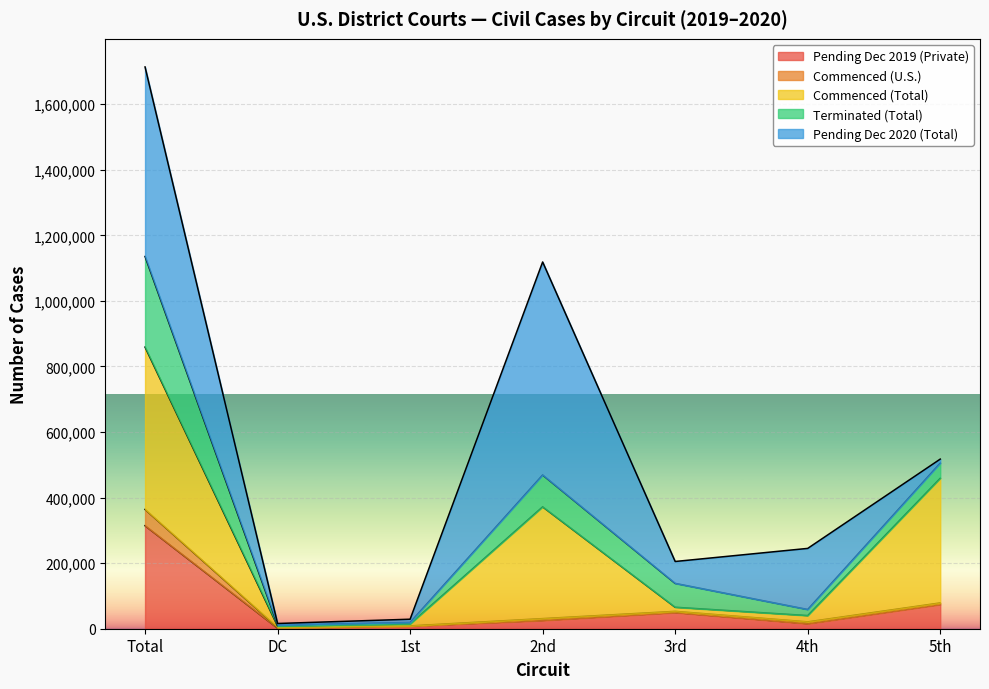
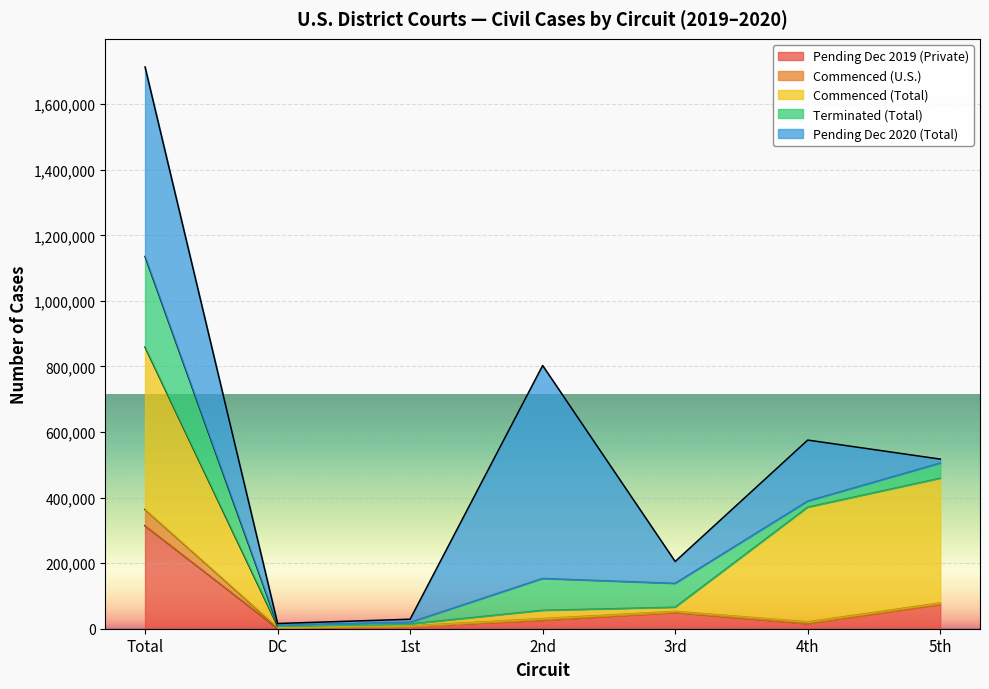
  {
    "Commenced (Total)": {
      "Total": "500,000",
-     "2nd": "340,000",
+     "2nd": "30,000",
      "3rd": "10,000",
-     "4th": "20,000",
+     "4th": "350,000",
      "5th": "380,000"
    },
    "Terminated (Total)": {
      "Total": "280,000",
      "2nd": "100,000",
      "3rd": "70,000",
      "4th": "20,000",
      "5th": "50,000"
    },
    "Pending Dec 2020 (Total)": {
      "Total": "580,000",
      "1st": "10,000",
      "2nd": "650,000",
      "3rd": "70,000",
      "4th": "190,000",
      "5th": "10,000"
    }
  }
